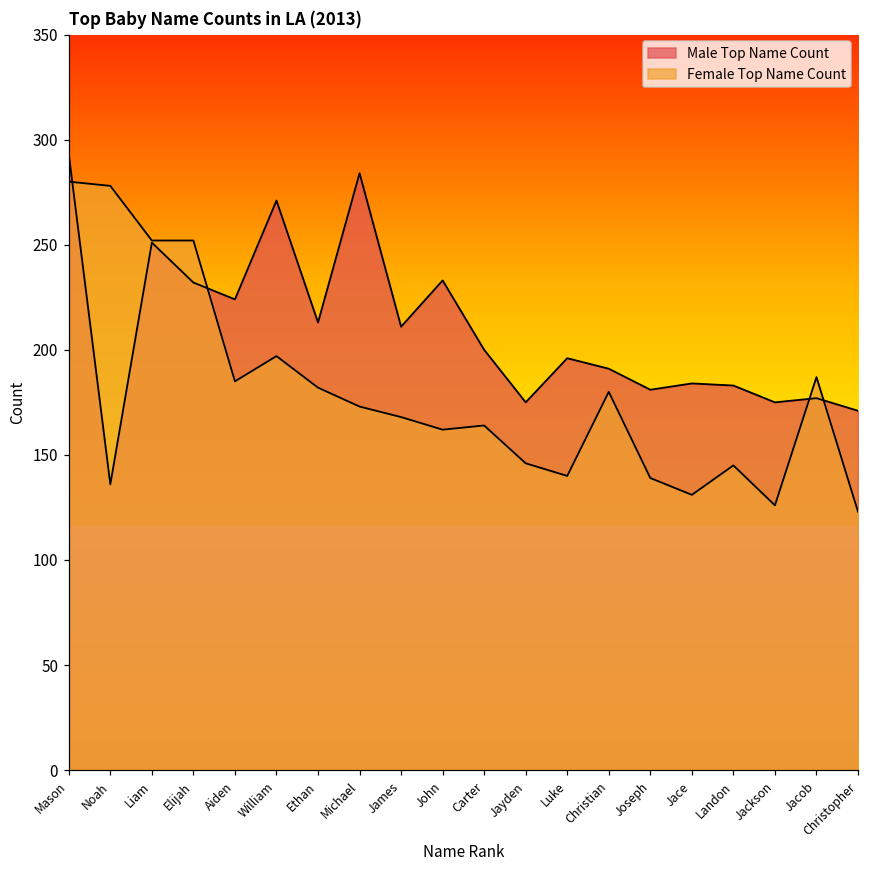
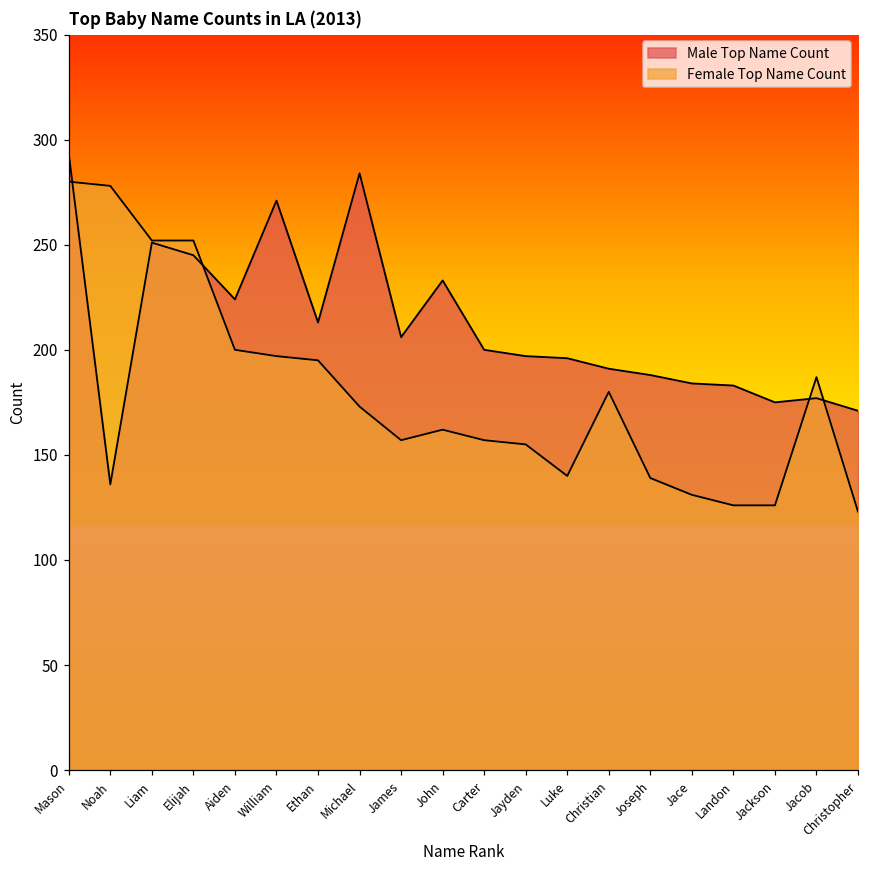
  {
    "Male Top Name Count": {
      "Mason": 293,
      "Noah": 136,
-     "Elijah": 232,
+     "Elijah": 245,
      "Aiden": 224,
      "William": 271,
      "Ethan": 213,
      "Michael": 284,
-     "James": 211,
+     "James": 206,
      "John": 233,
      "Carter": 200,
-     "Jayden": 175,
+     "Jayden": 197,
      "Luke": 196,
      "Christian": 191,
-     "Joseph": 181,
+     "Joseph": 188,
      "Jace": 184,
      "Landon": 183,
      "Jackson": 175,
      "Jacob": 177,
      "Christopher": 171
    },
    "Female Top Name Count": {
      "Mason": 280,
      "Noah": 278,
      "Elijah": 252,
-     "Aiden": 185,
+     "Aiden": 200,
      "William": 197,
-     "Ethan": 182,
+     "Ethan": 195,
      "Michael": 173,
-     "James": 168,
+     "James": 157,
      "John": 162,
-     "Carter": 164,
-     "Jayden": 146,
+     "Carter": 157,
+     "Jayden": 155,
      "Luke": 140,
      "Christian": 180,
      "Joseph": 139,
      "Jace": 131,
-     "Landon": 145,
+     "Landon": 126,
      "Jackson": 126,
      "Jacob": 187,
      "Christopher": 123
    }
  }
